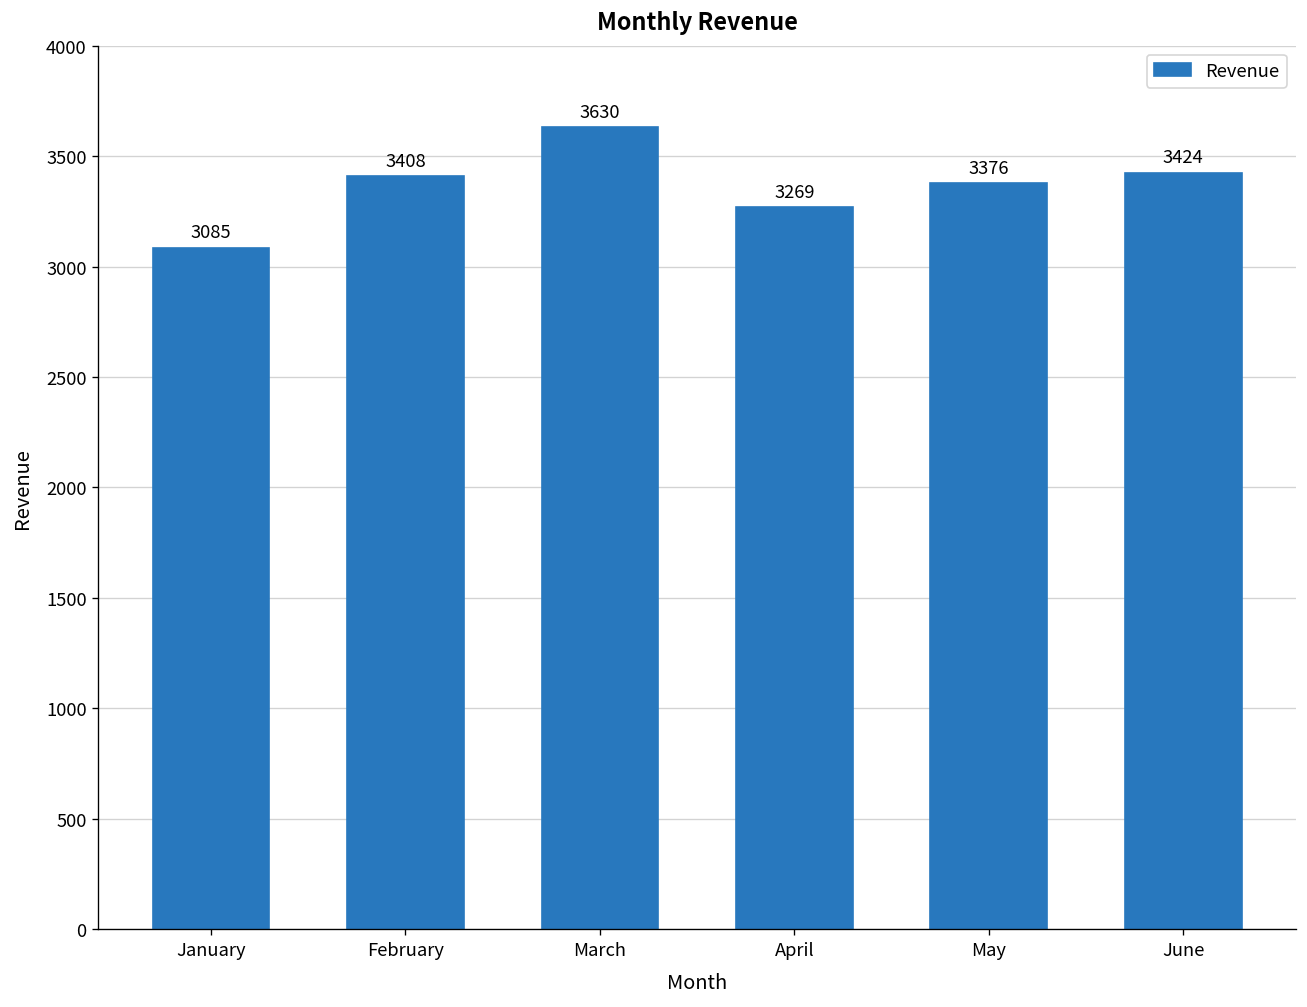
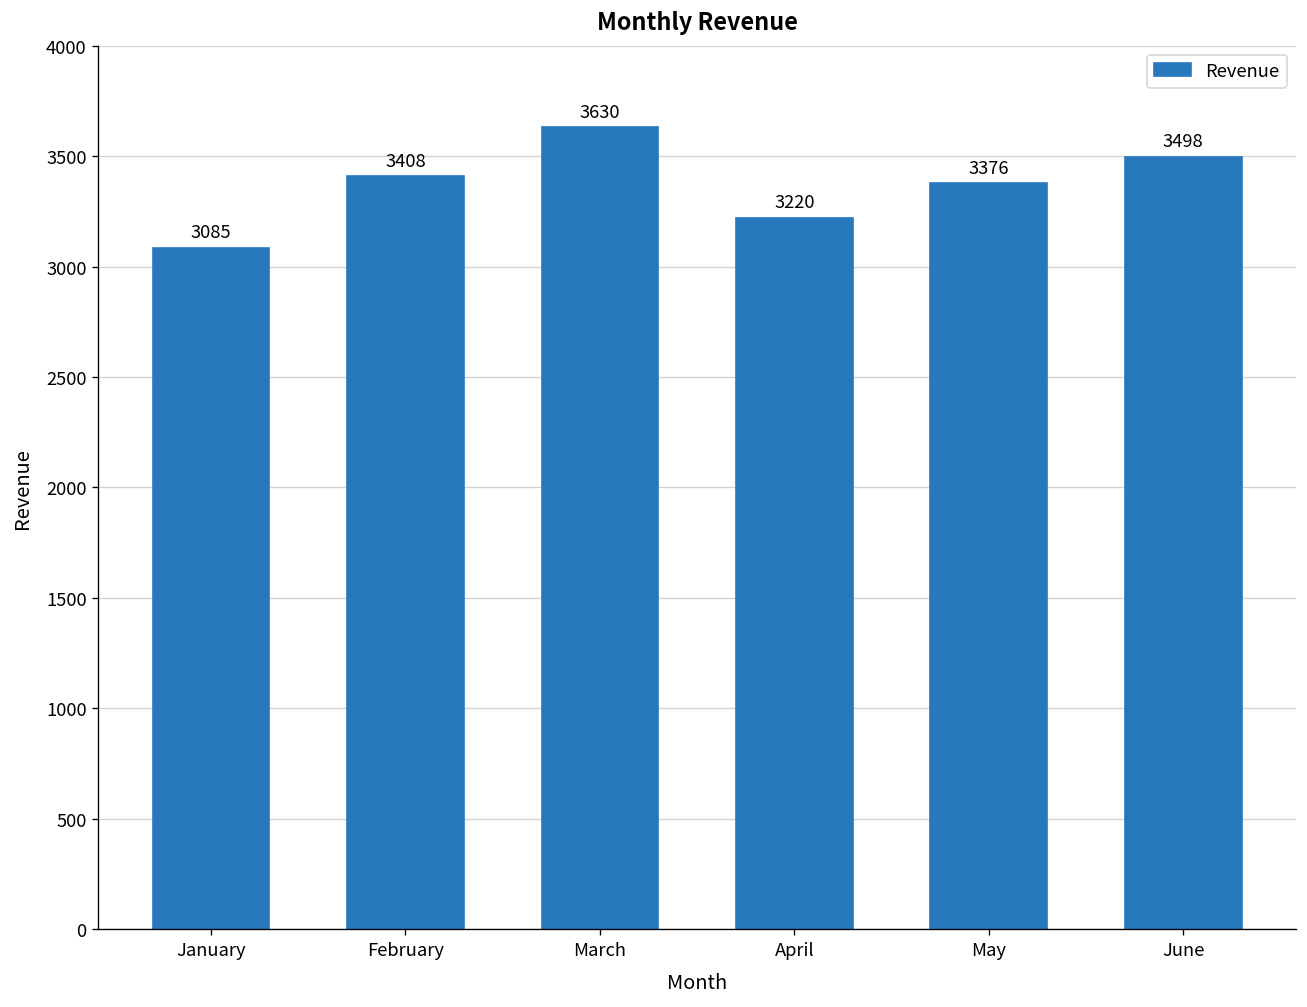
  {
    "January": 3085,
    "February": 3408,
    "March": 3630,
-   "April": 3269,
+   "April": 3220,
    "May": 3376,
-   "June": 3424
+   "June": 3498
  }
